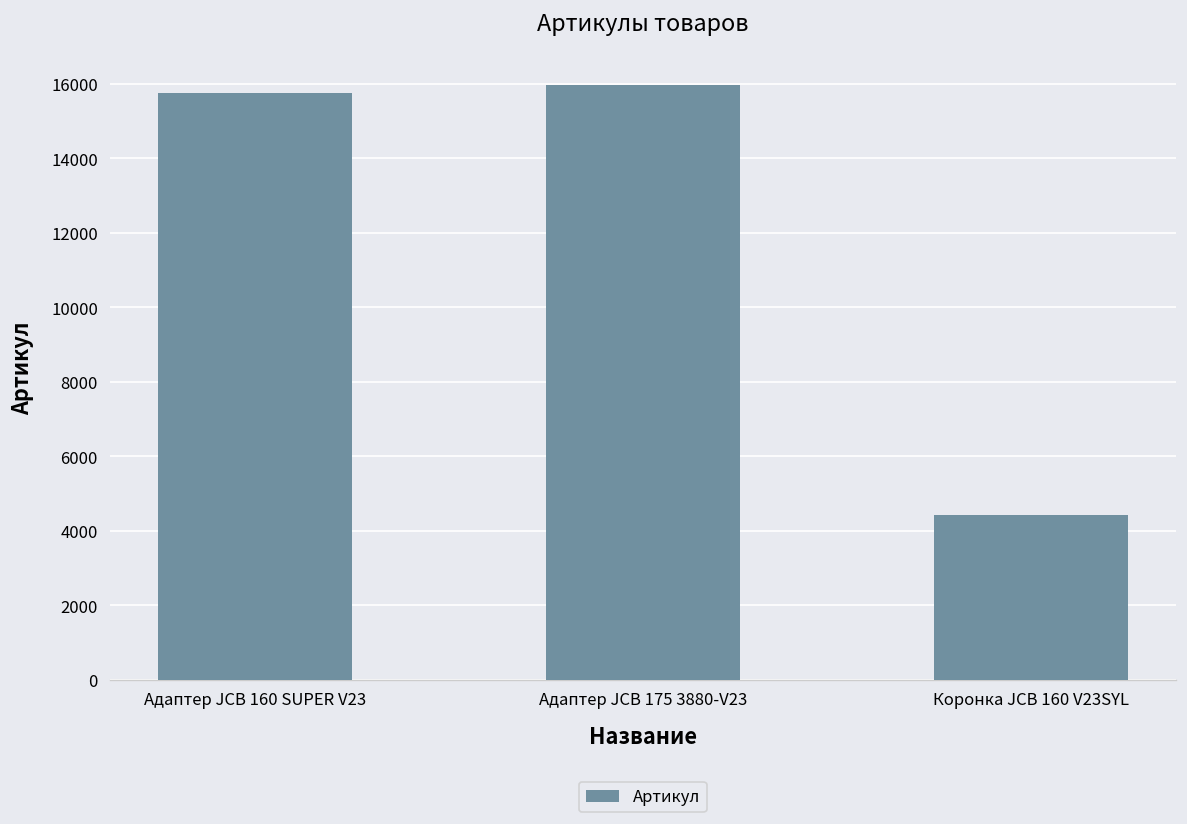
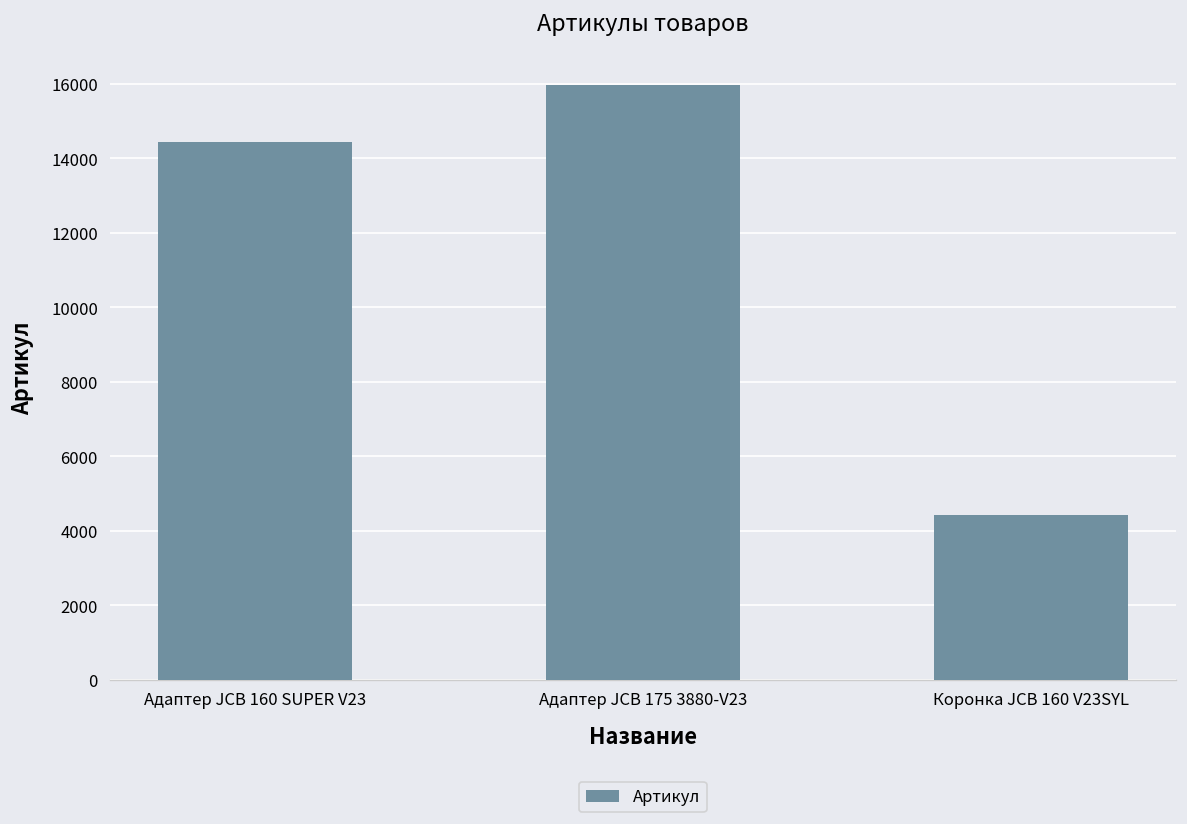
  {
-   "Адаптер JCB 160 SUPER V23": 15700,
+   "Адаптер JCB 160 SUPER V23": 14400,
    "Адаптер JCB 175 3880-V23": 16000,
    "Коронка JCB 160 V23SYL": 4400
  }
